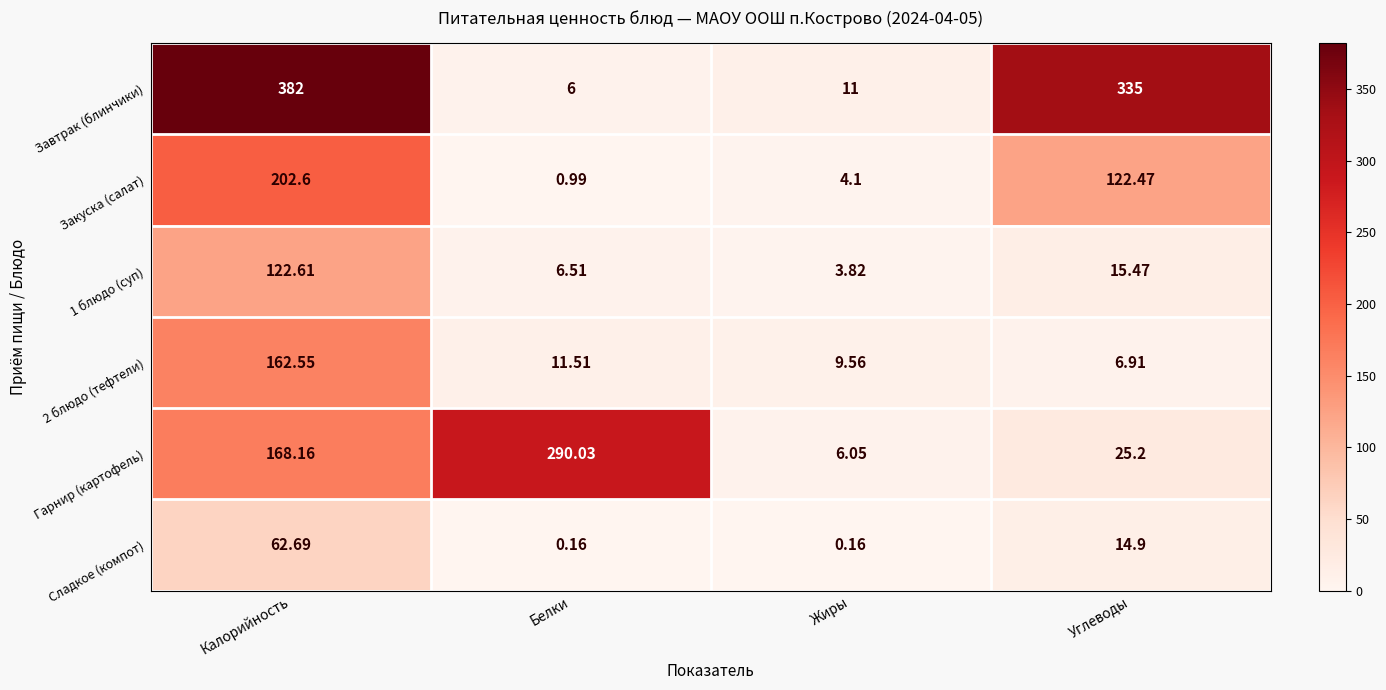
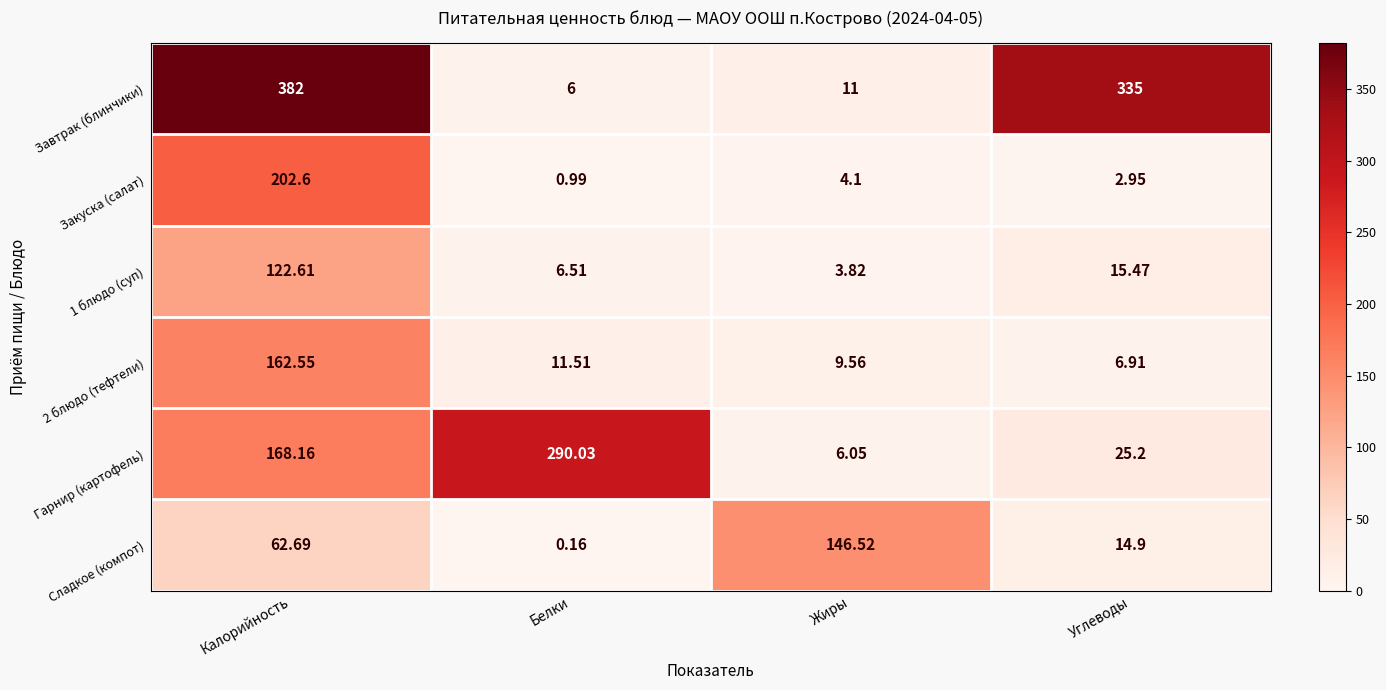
  {
    "Завтрак (блинчики)": {
      "Калорийность": 382,
      "Белки": 6,
      "Жиры": 11,
      "Углеводы": 335
    },
    "Закуска (салат)": {
      "Калорийность": 202.6,
      "Белки": 0.99,
      "Жиры": 4.1,
-     "Углеводы": 122.47
+     "Углеводы": 2.95
    },
    "1 блюдо (суп)": {
      "Калорийность": 122.61,
      "Белки": 6.51,
      "Жиры": 3.82,
      "Углеводы": 15.47
    },
    "2 блюдо (тефтели)": {
      "Калорийность": 162.55,
      "Белки": 11.51,
      "Жиры": 9.56,
      "Углеводы": 6.91
    },
    "Гарнир (картофель)": {
      "Калорийность": 168.16,
      "Белки": 290.03,
      "Жиры": 6.05,
      "Углеводы": 25.2
    },
    "Сладкое (компот)": {
      "Калорийность": 62.69,
      "Белки": 0.16,
-     "Жиры": 0.16,
+     "Жиры": 146.52,
      "Углеводы": 14.9
    }
  }
